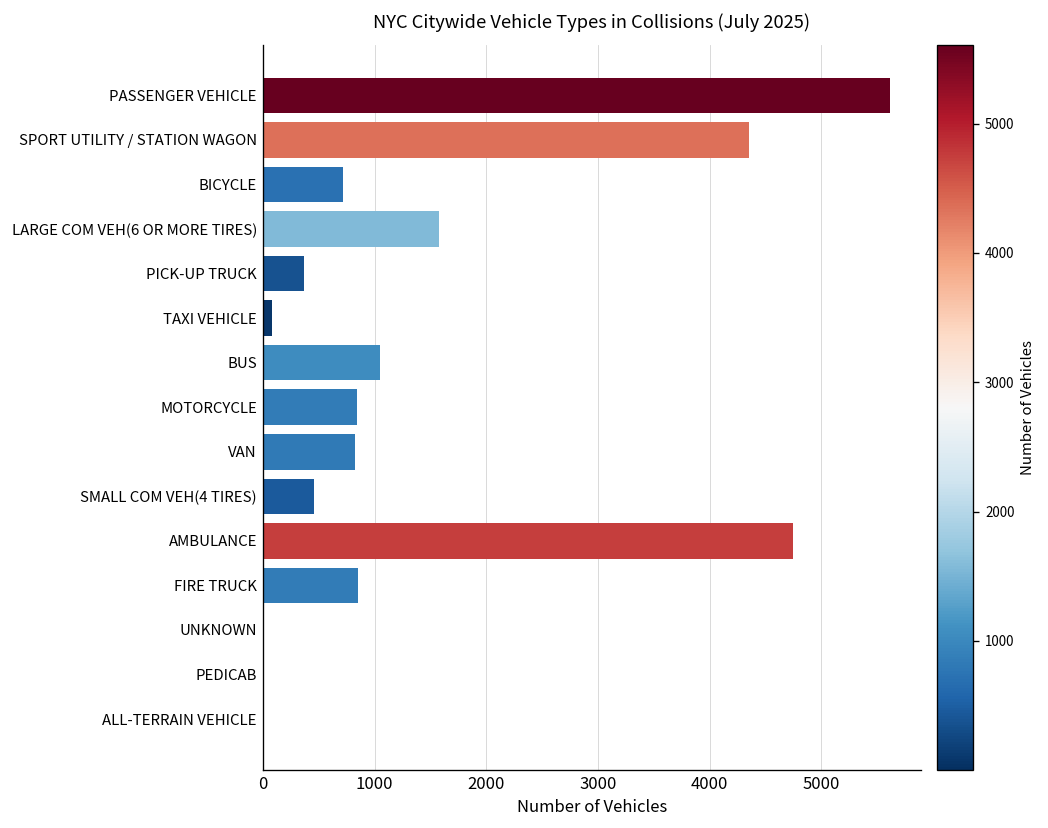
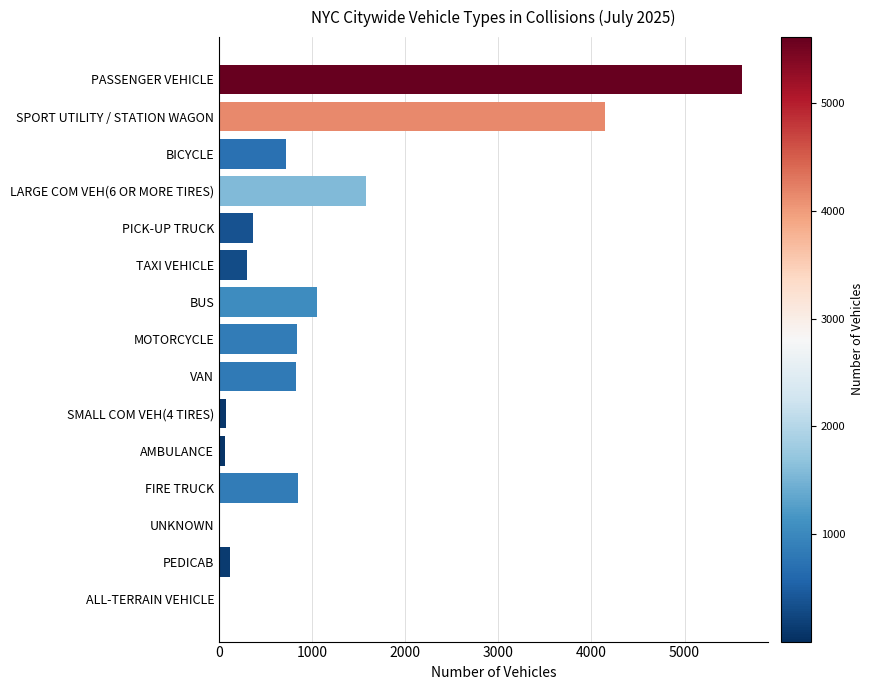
  {
    "PASSENGER VEHICLE": 5600,
-   "SPORT UTILITY / STATION WAGON": 4300,
+   "SPORT UTILITY / STATION WAGON": 4100,
    "BICYCLE": 700,
    "LARGE COM VEH(6 OR MORE TIRES)": 1600,
    "PICK-UP TRUCK": 400,
-   "TAXI VEHICLE": 100,
+   "TAXI VEHICLE": 300,
    "BUS": 1100,
    "MOTORCYCLE": 800,
    "VAN": 800,
-   "SMALL COM VEH(4 TIRES)": 500,
-   "AMBULANCE": 4700,
+   "SMALL COM VEH(4 TIRES)": 100,
+   "AMBULANCE": 100,
    "FIRE TRUCK": 800,
-   "PEDICAB": 0
+   "PEDICAB": 100
  }
